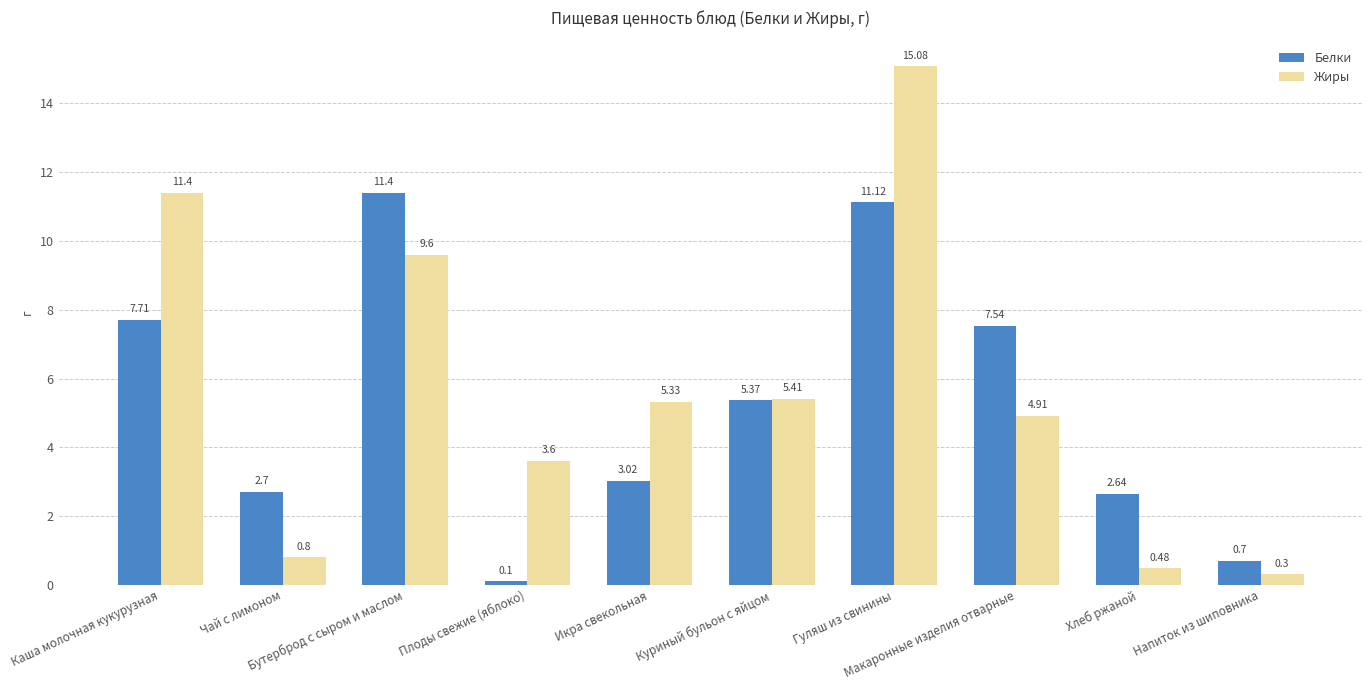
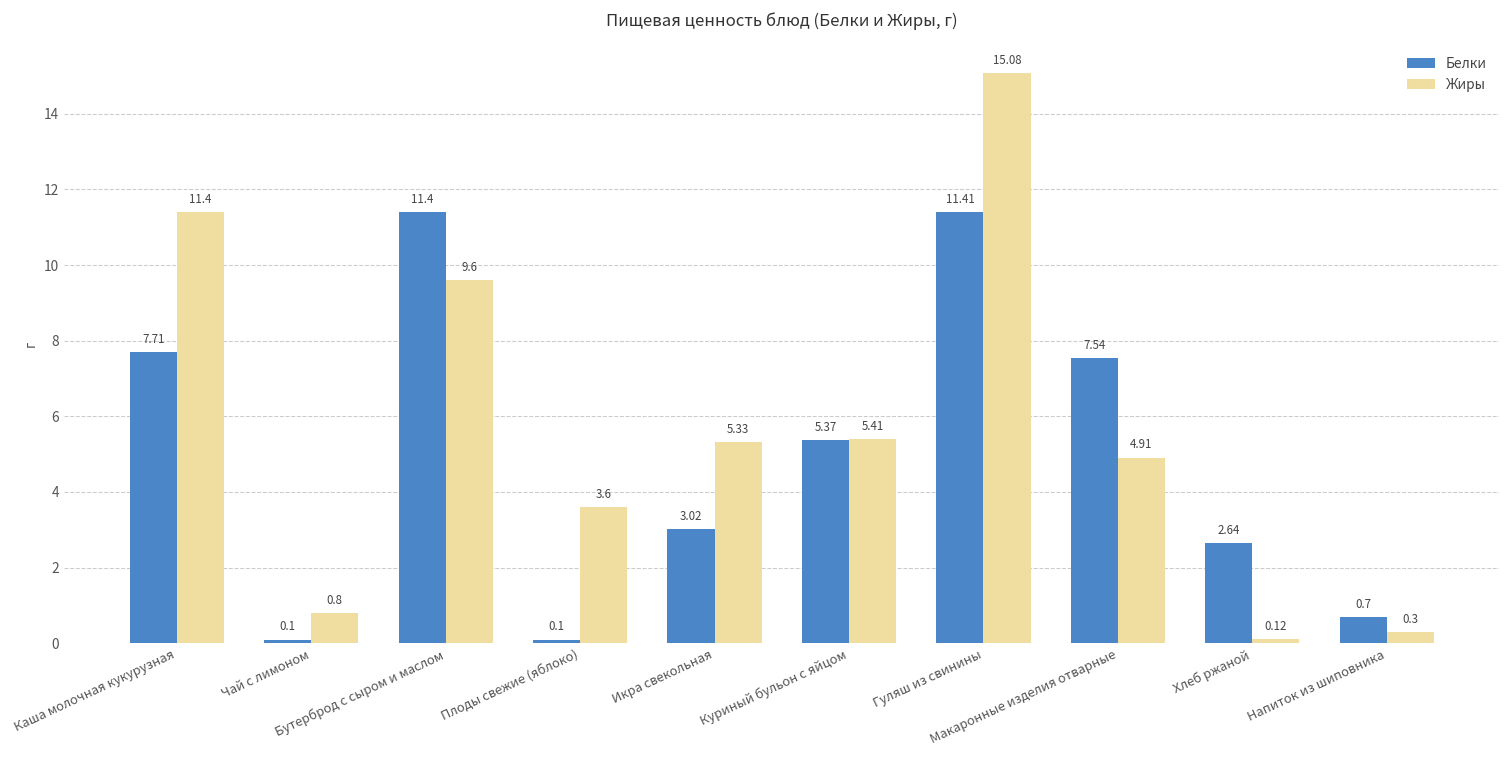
  {
    "Белки": {
      "Каша молочная кукурузная": 7.71,
-     "Чай с лимоном": 2.7,
+     "Чай с лимоном": 0.1,
      "Бутерброд с сыром и маслом": 11.4,
      "Плоды свежие (яблоко)": 0.1,
      "Икра свекольная": 3.02,
      "Куриный бульон с яйцом": 5.37,
-     "Гуляш из свинины": 11.12,
+     "Гуляш из свинины": 11.41,
      "Макаронные изделия отварные": 7.54,
      "Хлеб ржаной": 2.64,
      "Напиток из шиповника": 0.7
    },
    "Жиры": {
      "Каша молочная кукурузная": 11.4,
      "Чай с лимоном": 0.8,
      "Бутерброд с сыром и маслом": 9.6,
      "Плоды свежие (яблоко)": 3.6,
      "Икра свекольная": 5.33,
      "Куриный бульон с яйцом": 5.41,
      "Гуляш из свинины": 15.08,
      "Макаронные изделия отварные": 4.91,
-     "Хлеб ржаной": 0.48,
+     "Хлеб ржаной": 0.12,
      "Напиток из шиповника": 0.3
    }
  }
